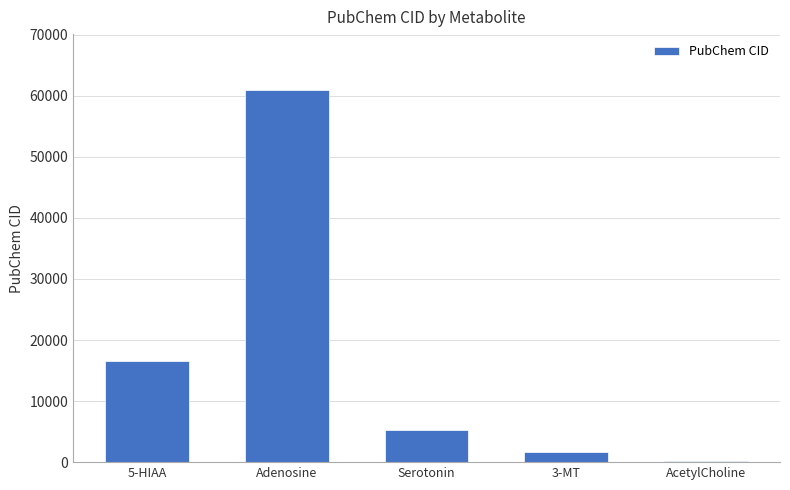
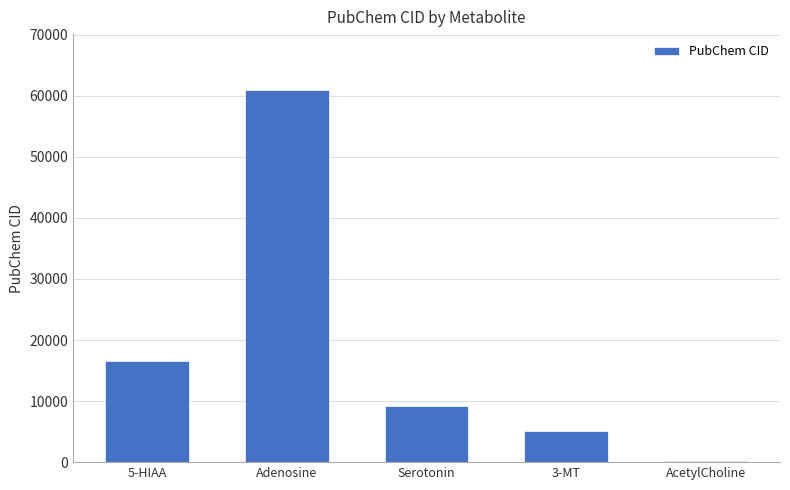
  {
    "5-HIAA": 17000,
    "Adenosine": 61000,
-   "Serotonin": 5000,
-   "3-MT": 2000
+   "Serotonin": 9000,
+   "3-MT": 5000
  }
